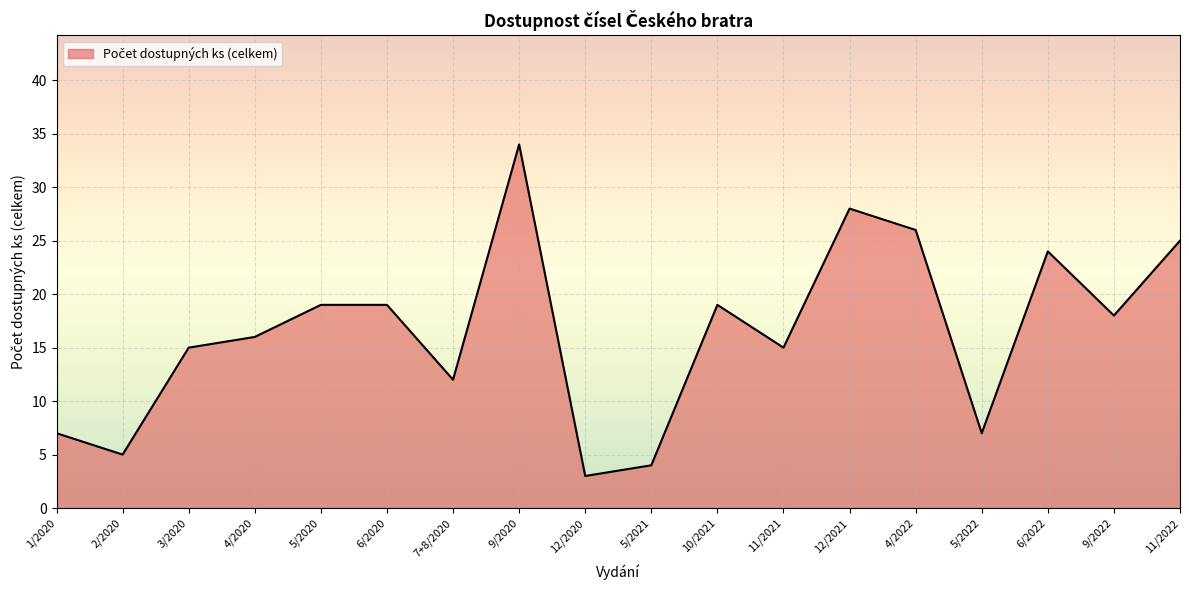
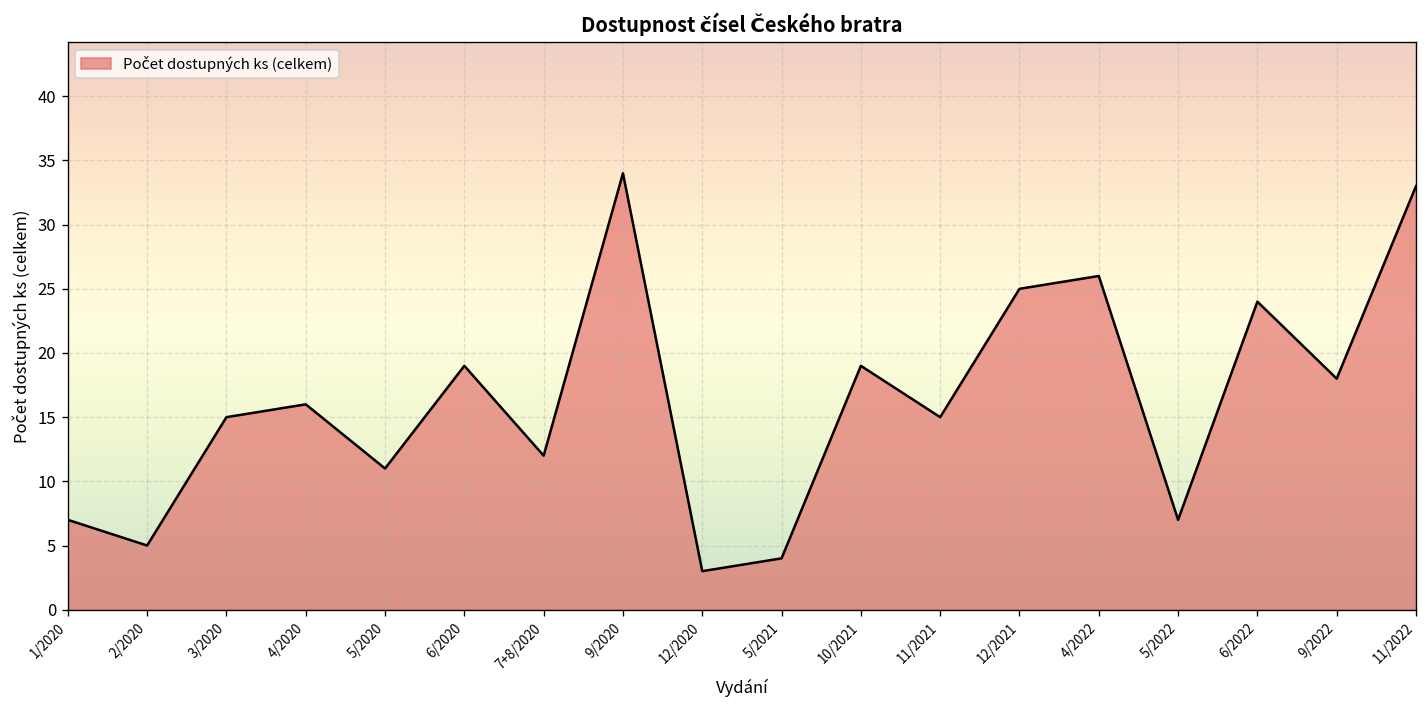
  {
    "1/2020": 7,
    "2/2020": 5,
    "3/2020": 15,
    "4/2020": 16,
-   "5/2020": 19,
+   "5/2020": 11,
    "6/2020": 19,
    "7+8/2020": 12,
    "9/2020": 34,
    "12/2020": 3,
    "5/2021": 4,
    "10/2021": 19,
    "11/2021": 15,
-   "12/2021": 28,
+   "12/2021": 25,
    "4/2022": 26,
    "5/2022": 7,
    "6/2022": 24,
    "9/2022": 18,
-   "11/2022": 25
+   "11/2022": 33
  }
